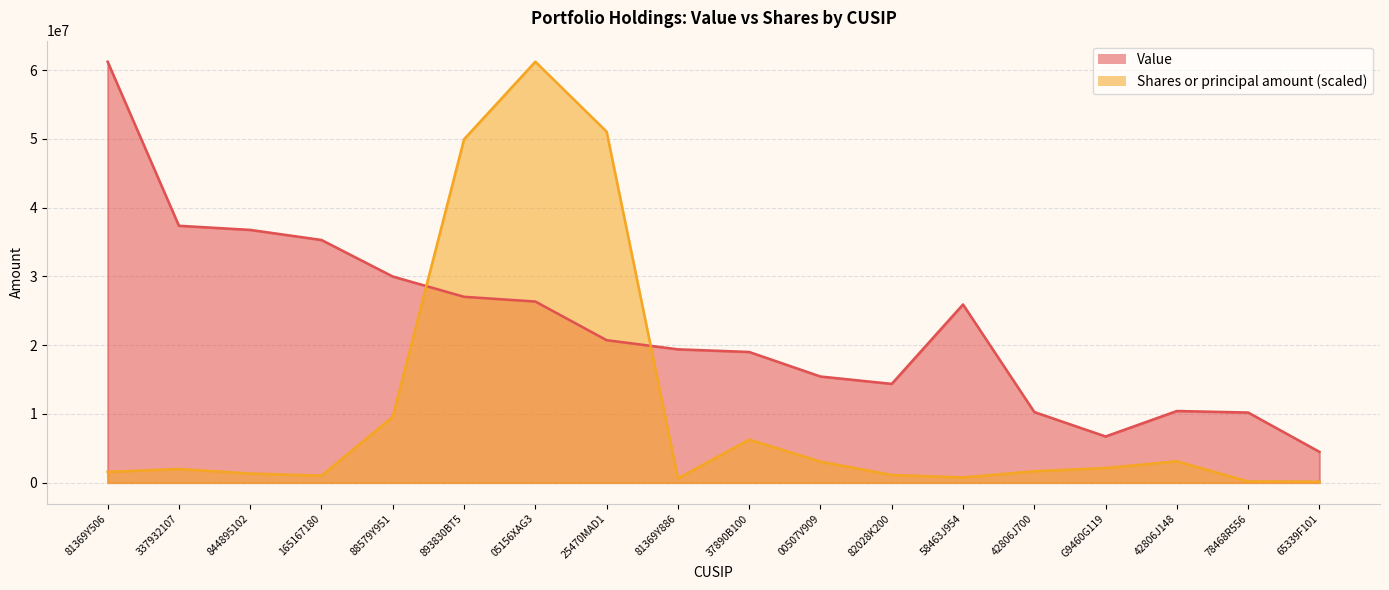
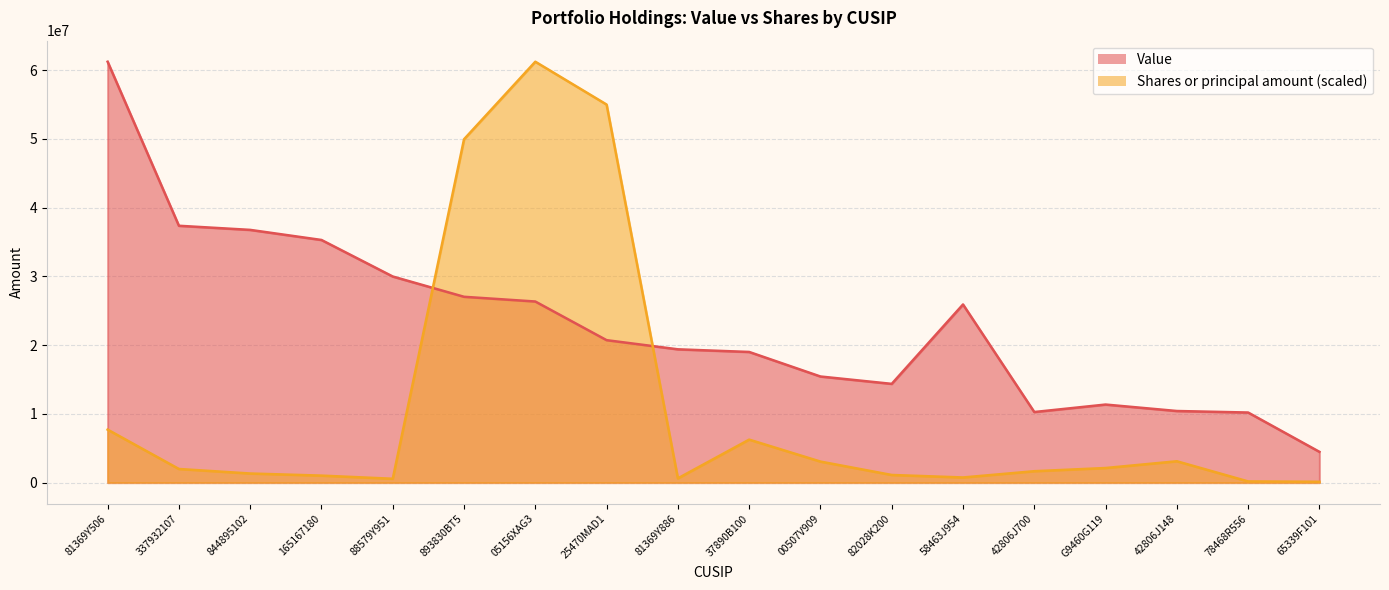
  {
    "Value": {
      "81369Y506": 61000000,
      "337932107": 37000000,
      "844895102": 37000000,
      "165167180": 35000000,
      "88579Y951": 30000000,
      "893830BT5": 27000000,
      "05156XAG3": 26000000,
      "25470MAD1": 21000000,
      "81369Y886": 19000000,
      "37890B100": 19000000,
      "00507V909": 15000000,
      "82028K200": 14000000,
      "58463J954": 26000000,
      "42806J700": 10000000,
-     "G9460G119": 7000000,
+     "G9460G119": 11000000,
      "42806J148": 10000000,
      "78468R556": 10000000,
      "65339F101": 4000000
    },
    "Shares or principal amount (scaled)": {
-     "81369Y506": 2000000,
+     "81369Y506": 8000000,
      "337932107": 2000000,
      "844895102": 1000000,
      "165167180": 1000000,
-     "88579Y951": 10000000,
+     "88579Y951": 1000000,
      "893830BT5": 50000000,
      "05156XAG3": 61000000,
-     "25470MAD1": 51000000,
+     "25470MAD1": 55000000,
      "81369Y886": 1000000,
      "37890B100": 6000000,
      "00507V909": 3000000,
      "82028K200": 1000000,
      "58463J954": 1000000,
      "42806J700": 2000000,
      "G9460G119": 2000000,
      "42806J148": 3000000,
      "78468R556": 0,
      "65339F101": 0
    }
  }
